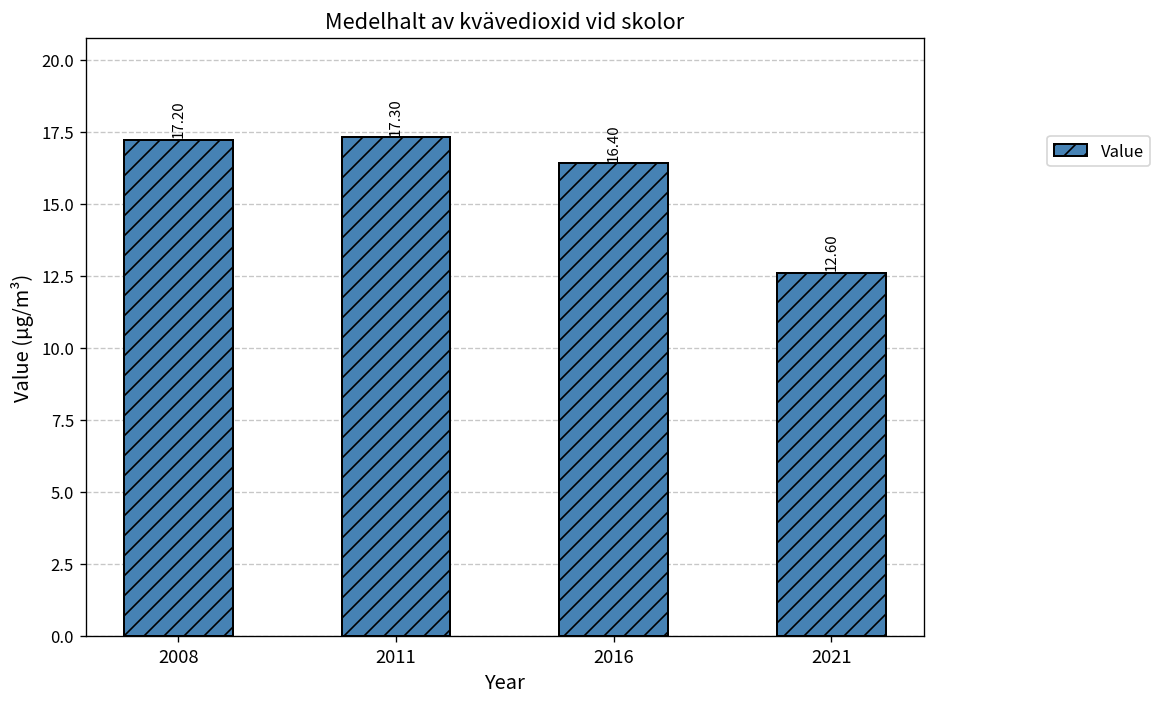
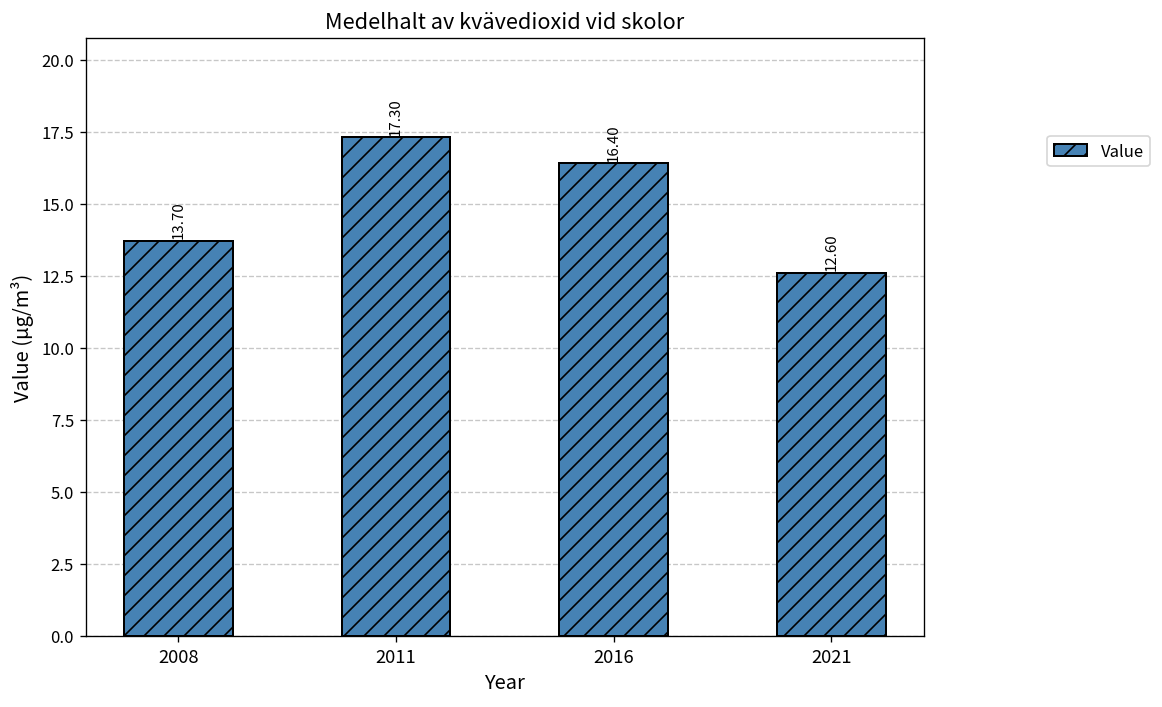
  {
-   "2008": 17.20,
+   "2008": 13.70,
    "2011": 17.30,
    "2016": 16.40,
    "2021": 12.60
  }
